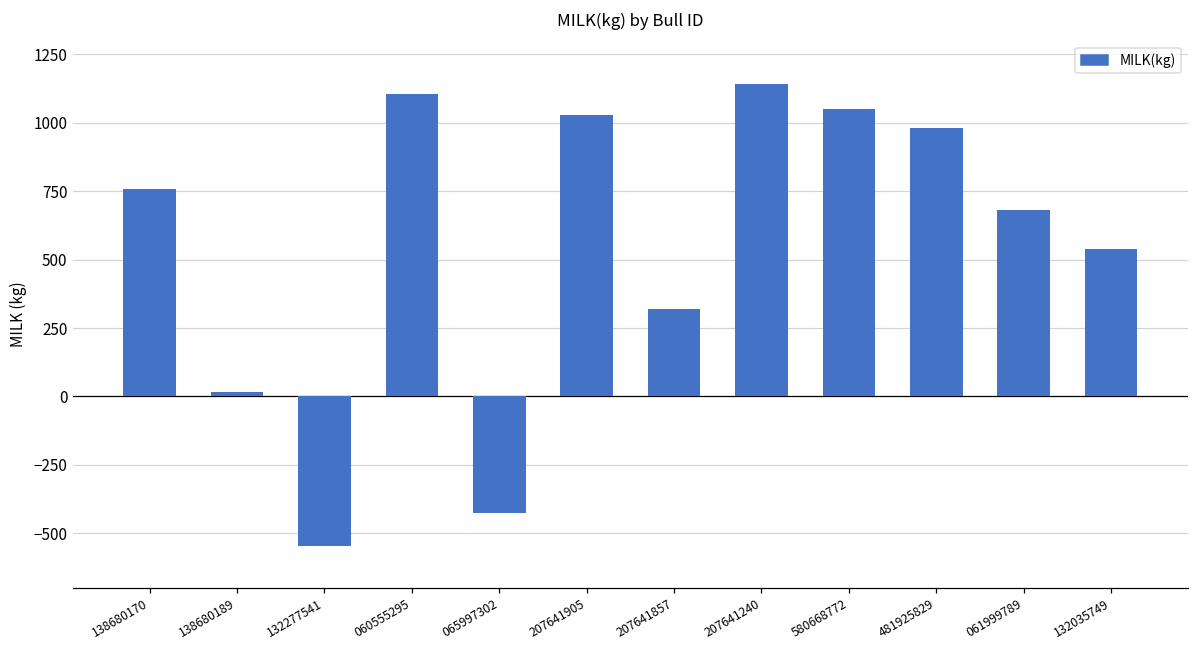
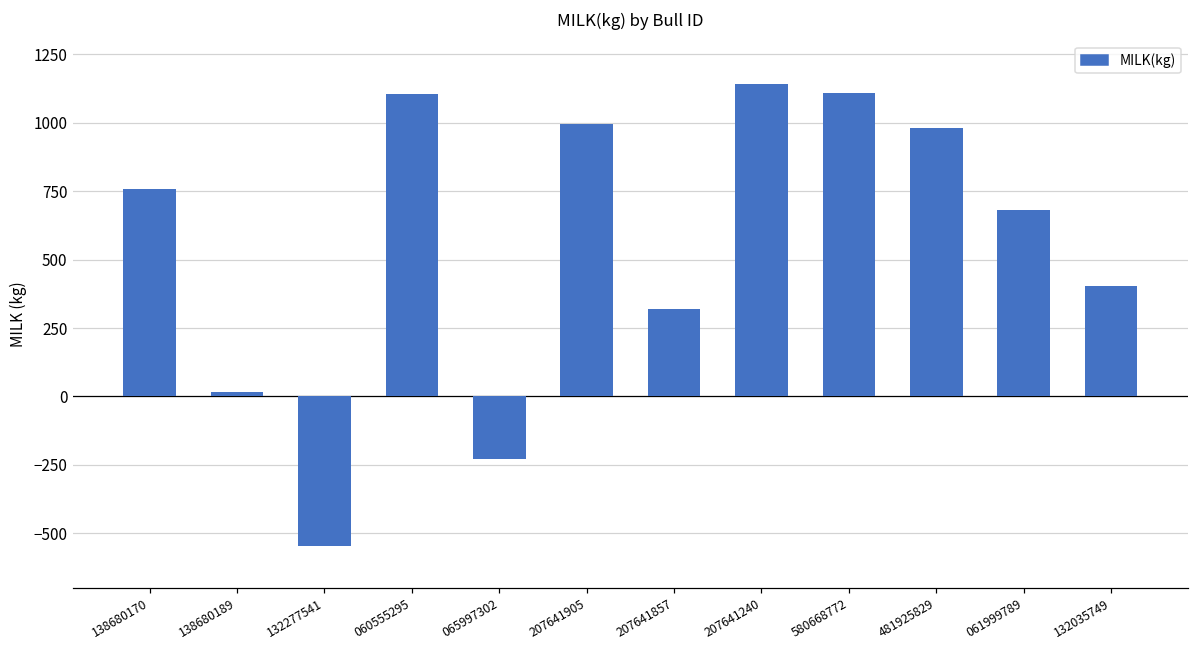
  {
    "138680170": 760,
    "138680189": 20,
    "132277541": -550,
    "060555295": 1100,
-   "065997302": -430,
-   "207641905": 1030,
+   "065997302": -230,
+   "207641905": 1000,
    "207641857": 320,
    "207641240": 1140,
-   "580668772": 1050,
+   "580668772": 1110,
    "481925829": 980,
    "061999789": 680,
-   "132035749": 540
+   "132035749": 400
  }
